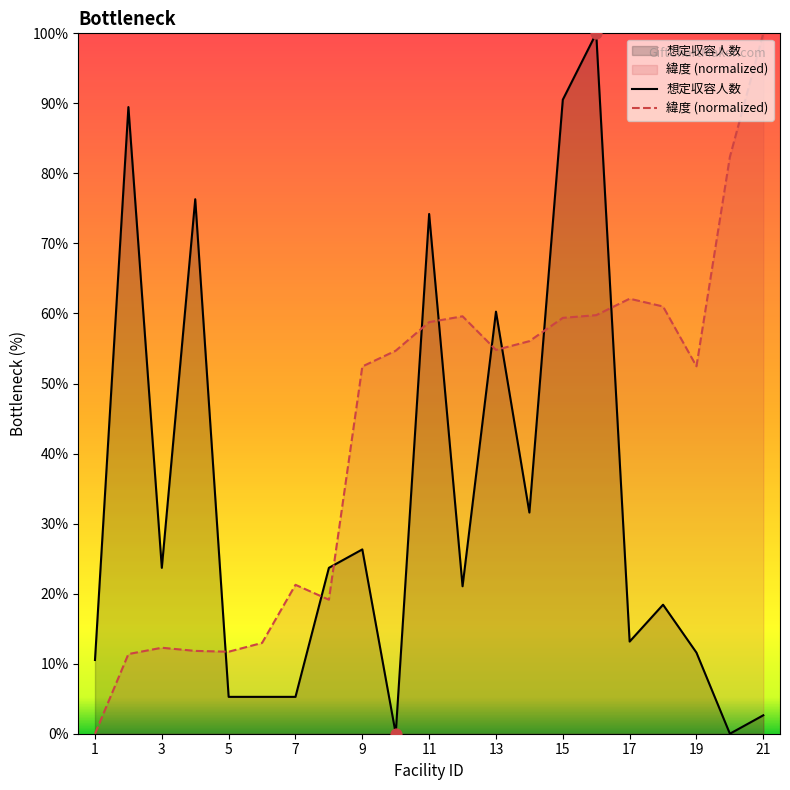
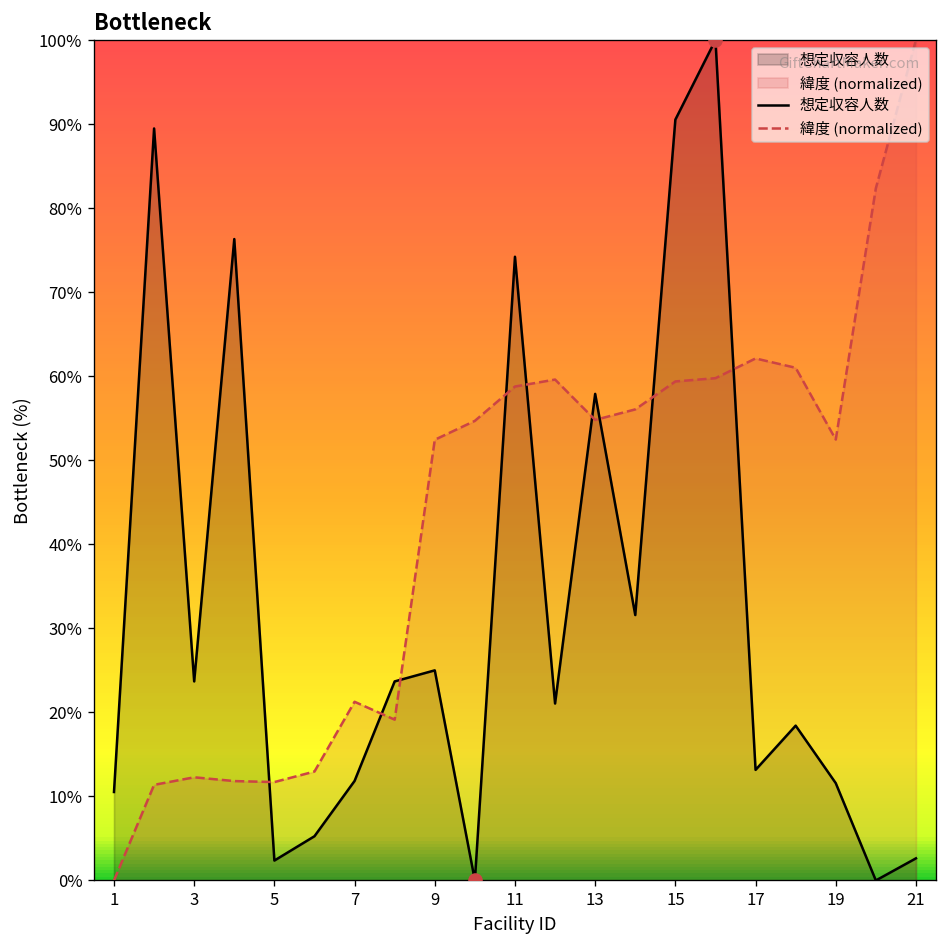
  {
    "想定収容人数": {
      "1": "11%",
      "3": "24%",
-     "5": "5%",
-     "7": "5%",
-     "9": "26%",
+     "5": "2%",
+     "7": "12%",
+     "9": "25%",
      "11": "74%",
-     "13": "60%",
+     "13": "58%",
      "15": "91%",
      "17": "13%",
      "19": "12%",
      "21": "3%"
    }
  }
